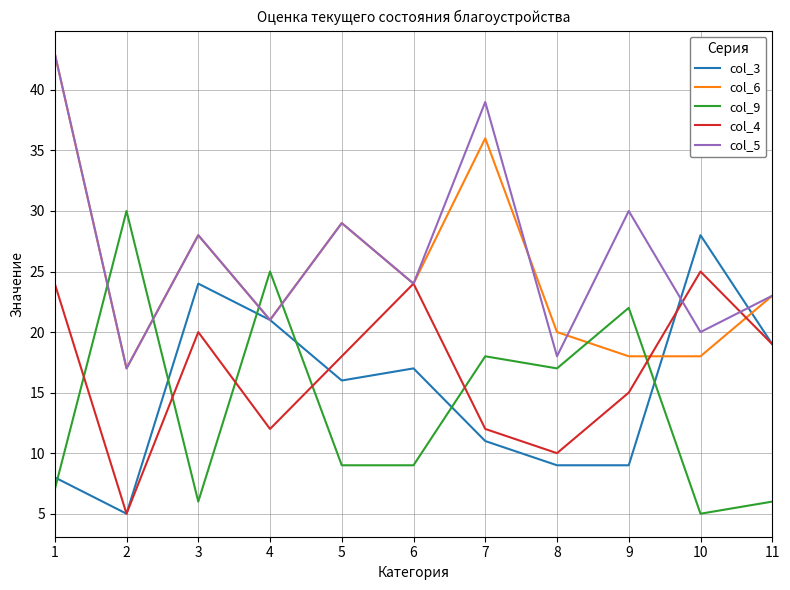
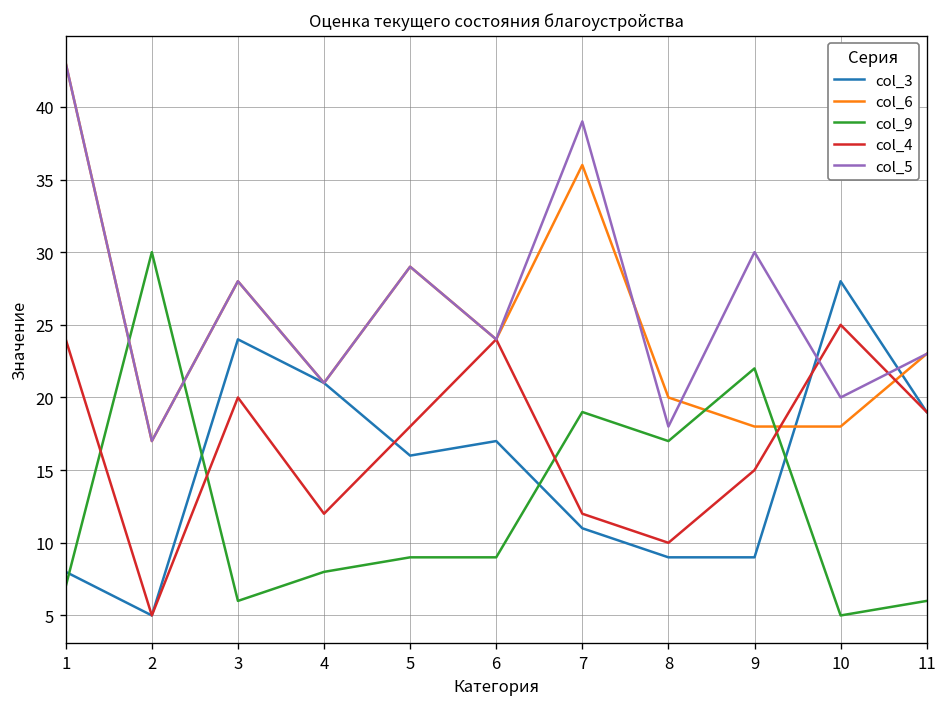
  {
    "col_3": {
      "1": 8,
      "3": 24,
      "5": 16,
      "6": 17,
      "7": 11,
      "8": 9,
      "9": 9,
      "10": 28
    },
    "col_6": {
      "7": 36,
      "8": 20,
      "9": 18,
      "10": 18
    },
    "col_9": {
      "1": 7,
      "2": 30,
      "3": 6,
-     "4": 25,
+     "4": 8,
      "5": 9,
      "6": 9,
-     "7": 18,
+     "7": 19,
      "8": 17,
      "9": 22,
      "10": 5,
      "11": 6
    },
    "col_4": {
      "1": 24,
      "3": 20,
      "4": 12,
      "5": 18,
      "7": 12,
      "8": 10,
      "9": 15,
      "10": 25
    },
    "col_5": {
      "7": 39,
      "8": 18,
      "9": 30,
      "10": 20
    }
  }
